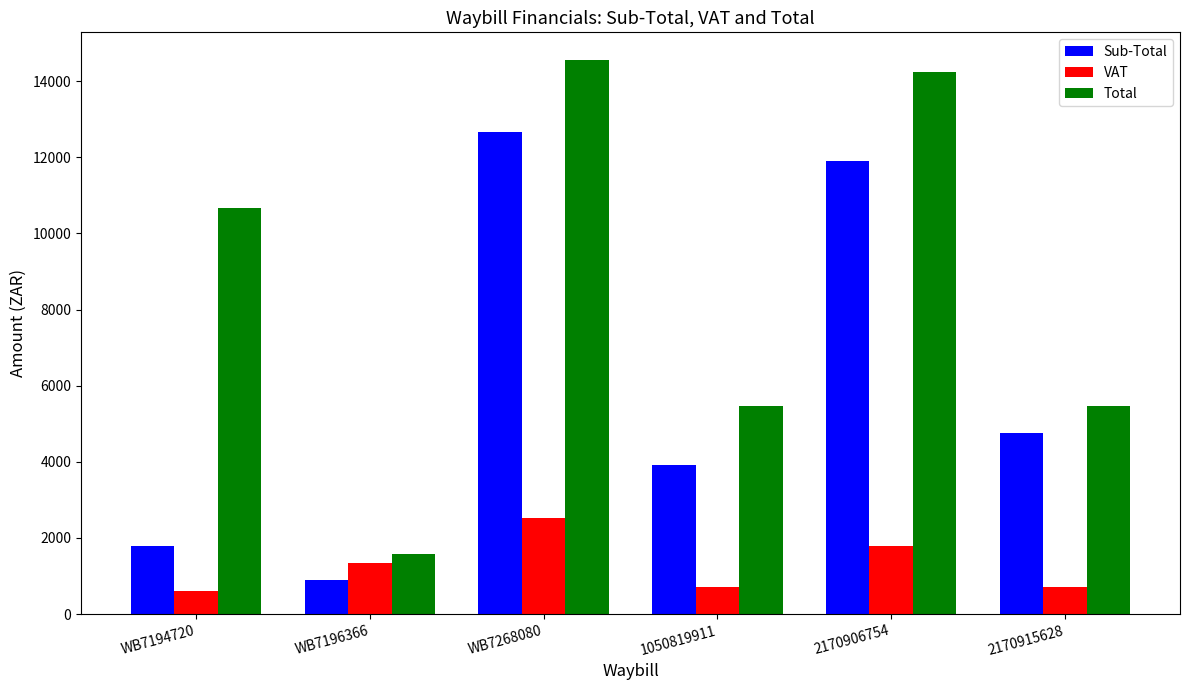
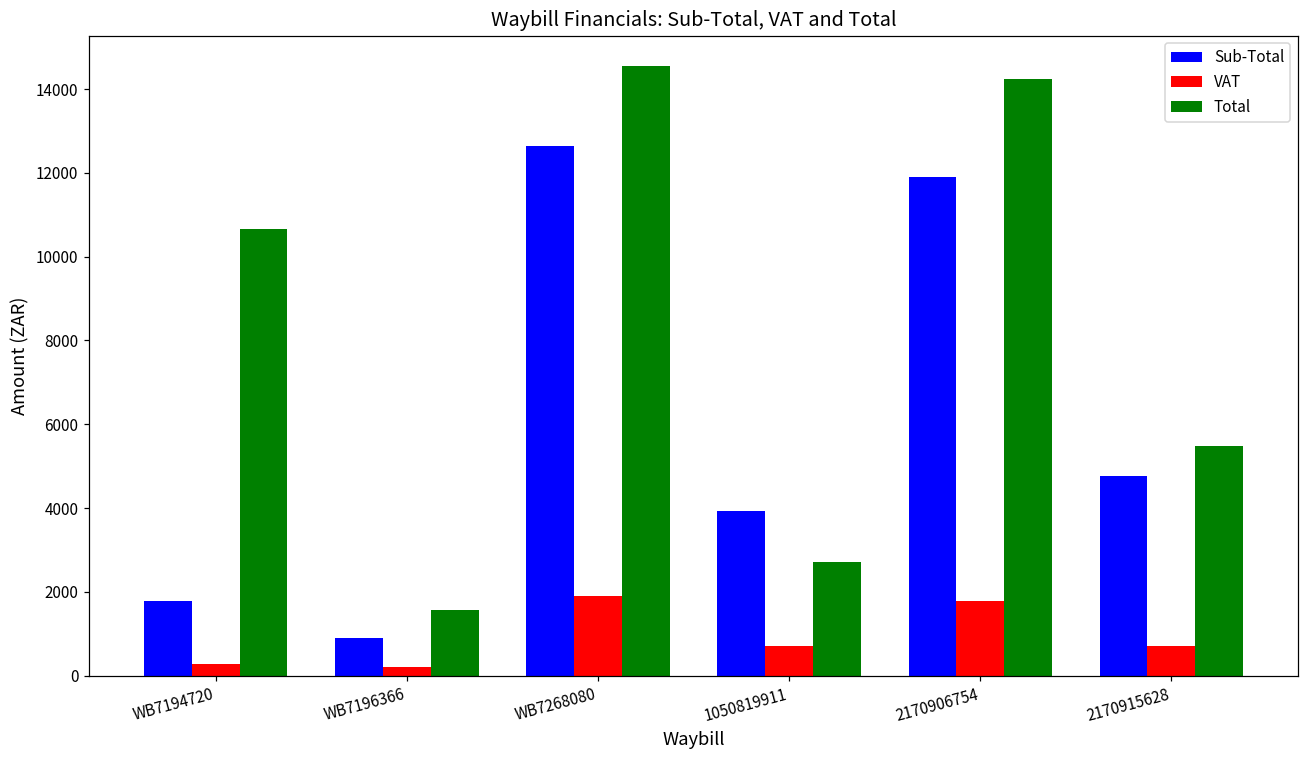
  {
    "Sub-Total": {
      "WB7194720": 1800,
      "WB7196366": 900,
      "WB7268080": 12700,
      "1050819911": 3900,
      "2170906754": 11900,
      "2170915628": 4800
    },
    "VAT": {
-     "WB7194720": 600,
-     "WB7196366": 1300,
-     "WB7268080": 2500,
+     "WB7194720": 300,
+     "WB7196366": 200,
+     "WB7268080": 1900,
      "1050819911": 700,
      "2170906754": 1800,
      "2170915628": 700
    },
    "Total": {
      "WB7194720": 10700,
      "WB7196366": 1600,
      "WB7268080": 14600,
-     "1050819911": 5500,
+     "1050819911": 2700,
      "2170906754": 14200,
      "2170915628": 5500
    }
  }
